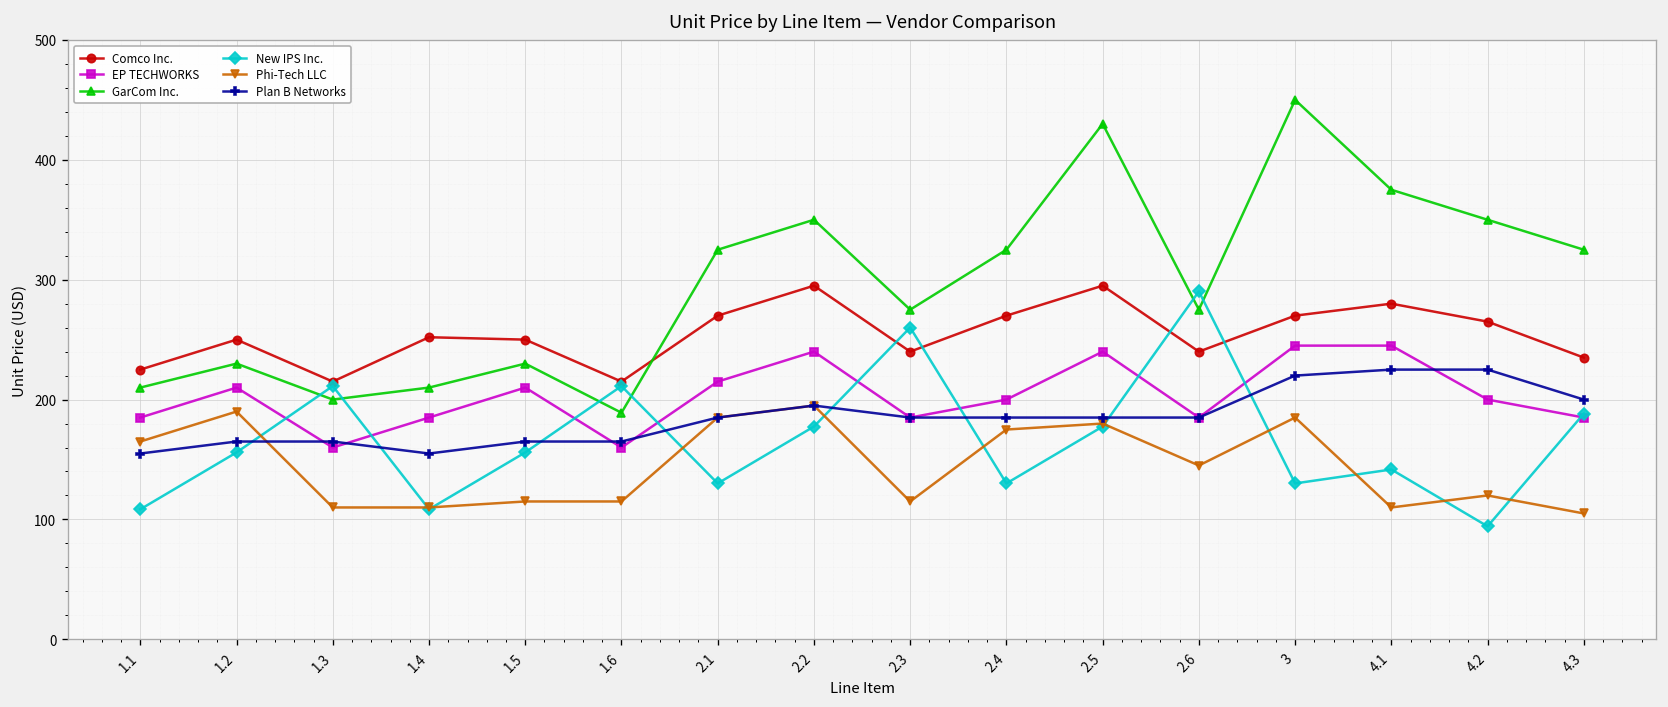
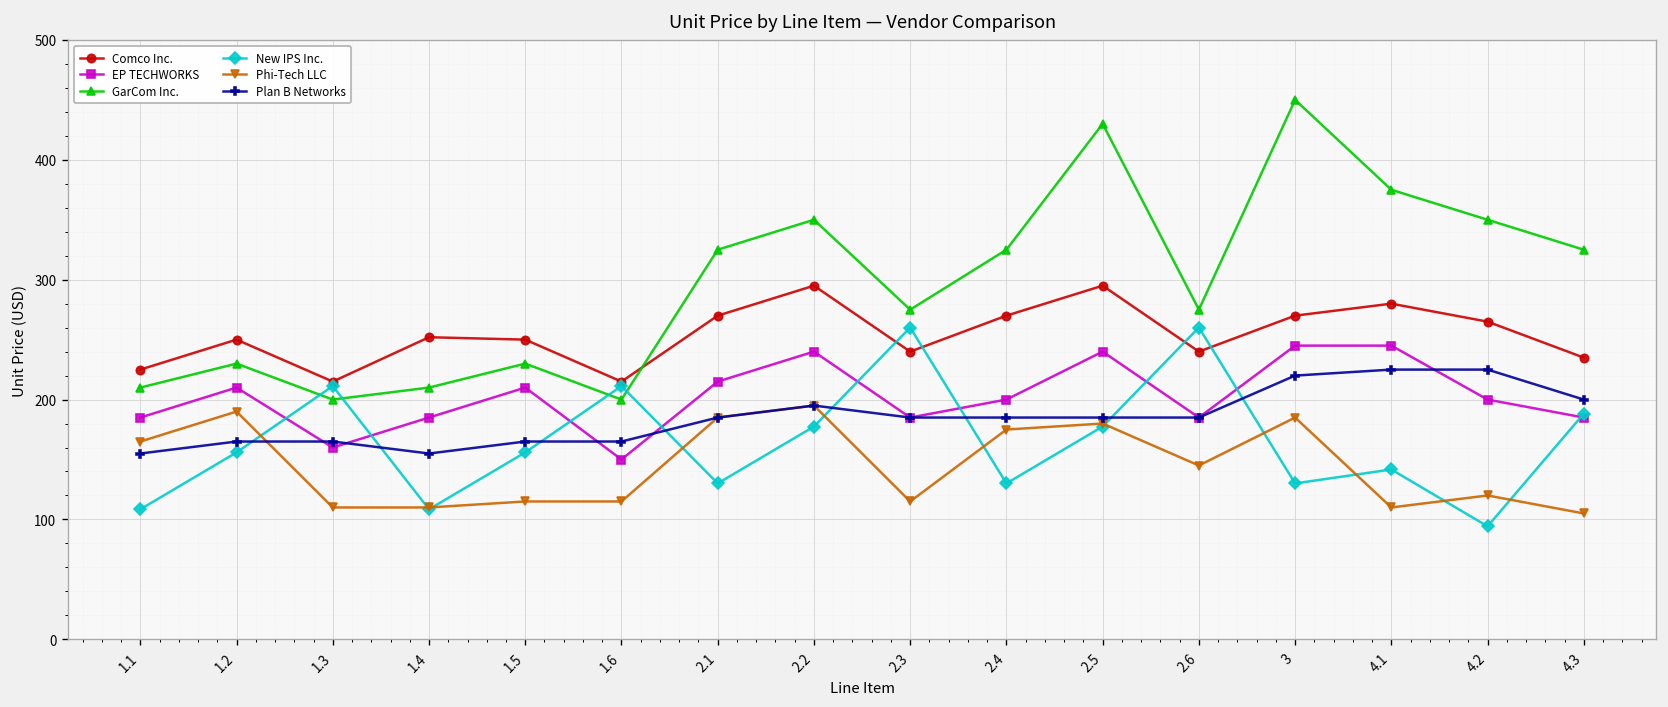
  {
    "Comco Inc.": {
      "1.1": 230,
      "1.2": 250,
      "1.3": 220,
      "1.4": 250,
      "1.5": 250,
      "1.6": 220,
      "2.1": 270,
      "2.2": 300,
      "2.3": 240,
      "2.4": 270,
      "2.5": 300,
      "2.6": 240,
      "3": 270,
      "4.1": 280,
      "4.2": 270,
      "4.3": 240
    },
    "EP TECHWORKS": {
      "1.1": 190,
      "1.2": 210,
      "1.3": 160,
      "1.4": 190,
      "1.5": 210,
-     "1.6": 160,
+     "1.6": 150,
      "2.1": 220,
      "2.2": 240,
      "2.4": 200,
      "2.5": 240,
      "3": 250,
      "4.1": 250,
      "4.2": 200,
      "4.3": 190
    },
    "GarCom Inc.": {
      "1.1": 210,
      "1.2": 230,
      "1.3": 200,
      "1.4": 210,
      "1.5": 230,
-     "1.6": 190,
+     "1.6": 200,
      "2.1": 330,
      "2.2": 350,
      "2.3": 280,
      "2.4": 330,
      "2.5": 430,
      "2.6": 280,
      "3": 450,
      "4.1": 380,
      "4.2": 350,
      "4.3": 330
    },
    "New IPS Inc.": {
      "1.1": 110,
      "1.2": 160,
      "1.3": 210,
      "1.5": 160,
      "1.6": 210,
      "2.1": 130,
      "2.2": 180,
      "2.3": 260,
      "2.4": 130,
-     "2.6": 290,
+     "2.6": 260,
      "3": 130,
      "4.1": 140,
      "4.2": 90,
      "4.3": 190
    },
    "Phi-Tech LLC": {
      "1.1": 170,
      "1.2": 190,
      "1.3": 110,
      "1.5": 120,
      "1.6": 120,
      "2.3": 120,
      "2.4": 180,
      "2.6": 150,
      "3": 190,
      "4.1": 110,
      "4.2": 120,
      "4.3": 110
    },
    "Plan B Networks": {
      "1.1": 160,
      "1.2": 170,
      "1.3": 170,
      "1.4": 160,
      "1.5": 170,
      "1.6": 170,
      "2.4": 190,
      "2.5": 190,
      "3": 220,
      "4.1": 230,
      "4.2": 230,
      "4.3": 200
    }
  }
